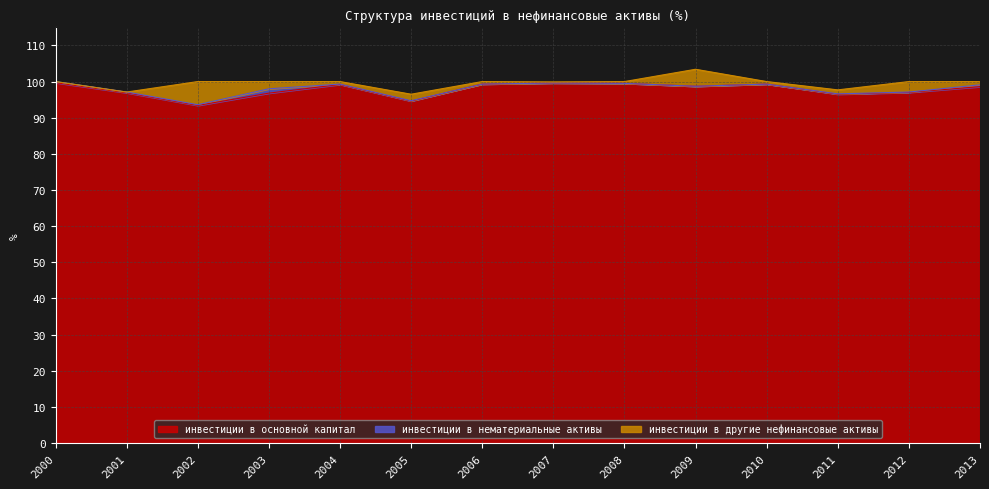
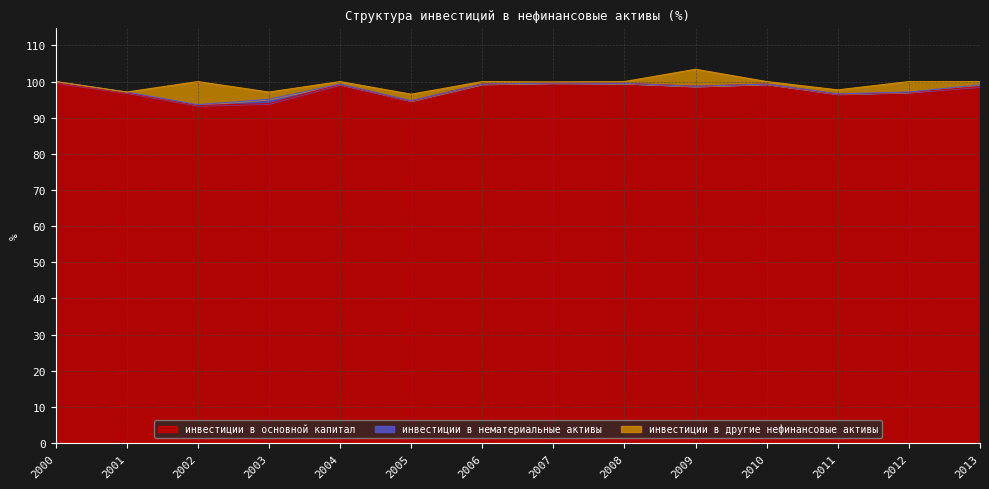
  {
    "инвестиции в основной капитал": {
-     "2003": 97
+     "2003": 94
    },
    "инвестиции в нематериальные активы": {
      "2003": 1
    },
    "инвестиции в другие нефинансовые активы": {
      "2002": 6,
      "2003": 2,
      "2005": 2,
      "2009": 5,
      "2011": 1,
      "2012": 3,
      "2013": 1
    }
  }
